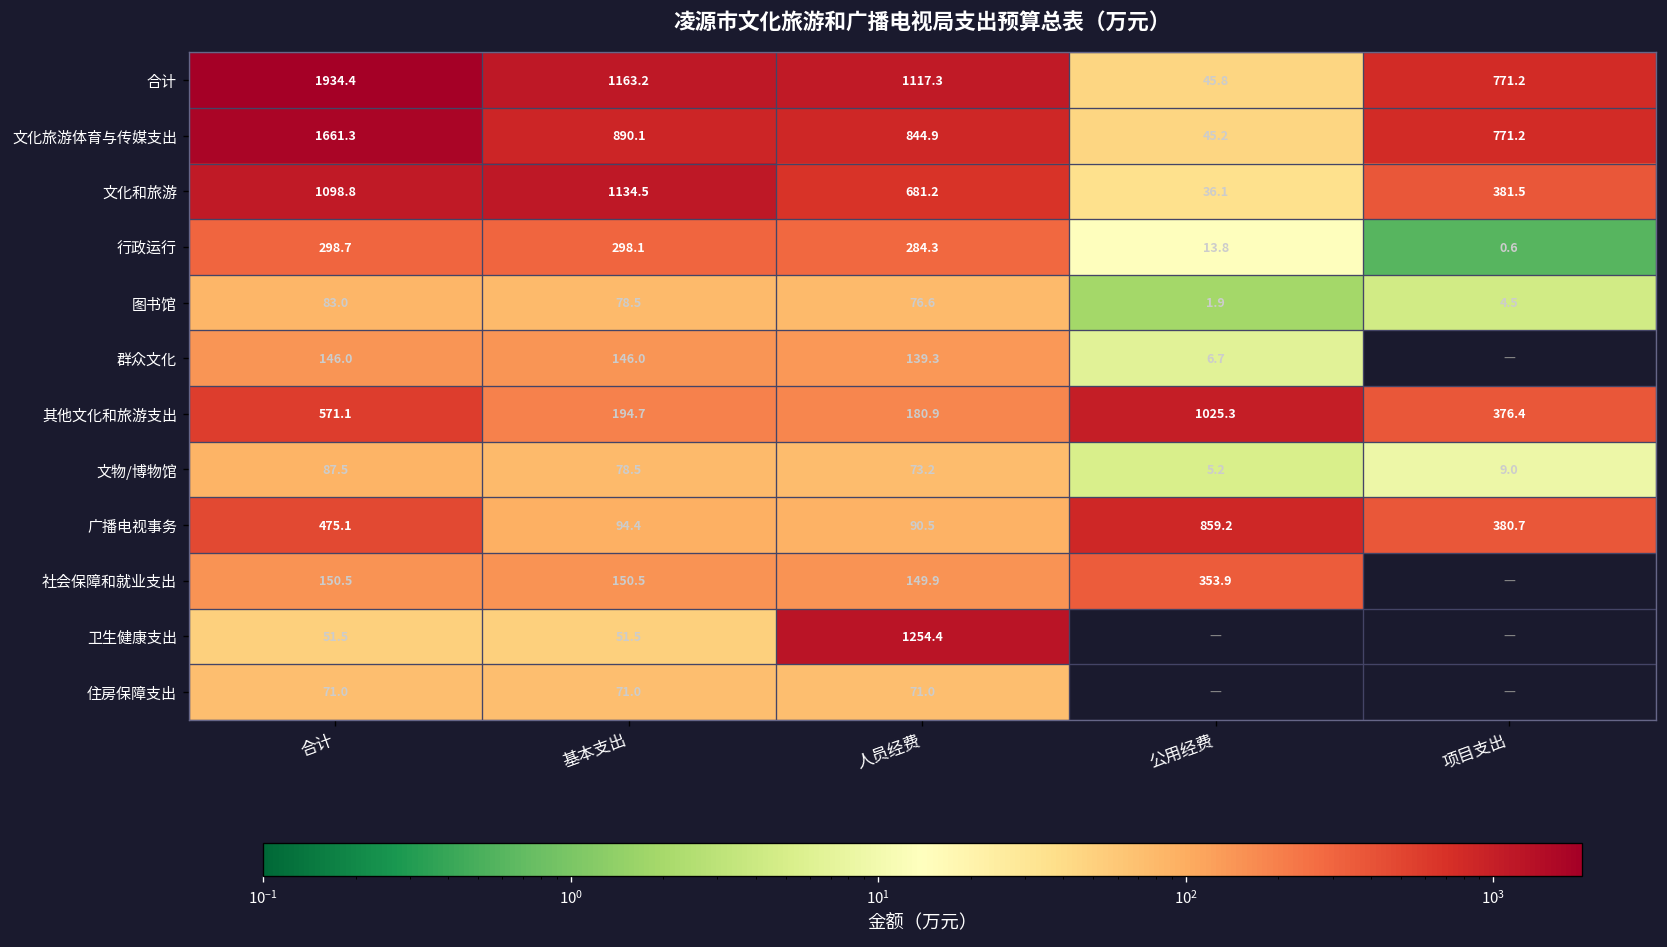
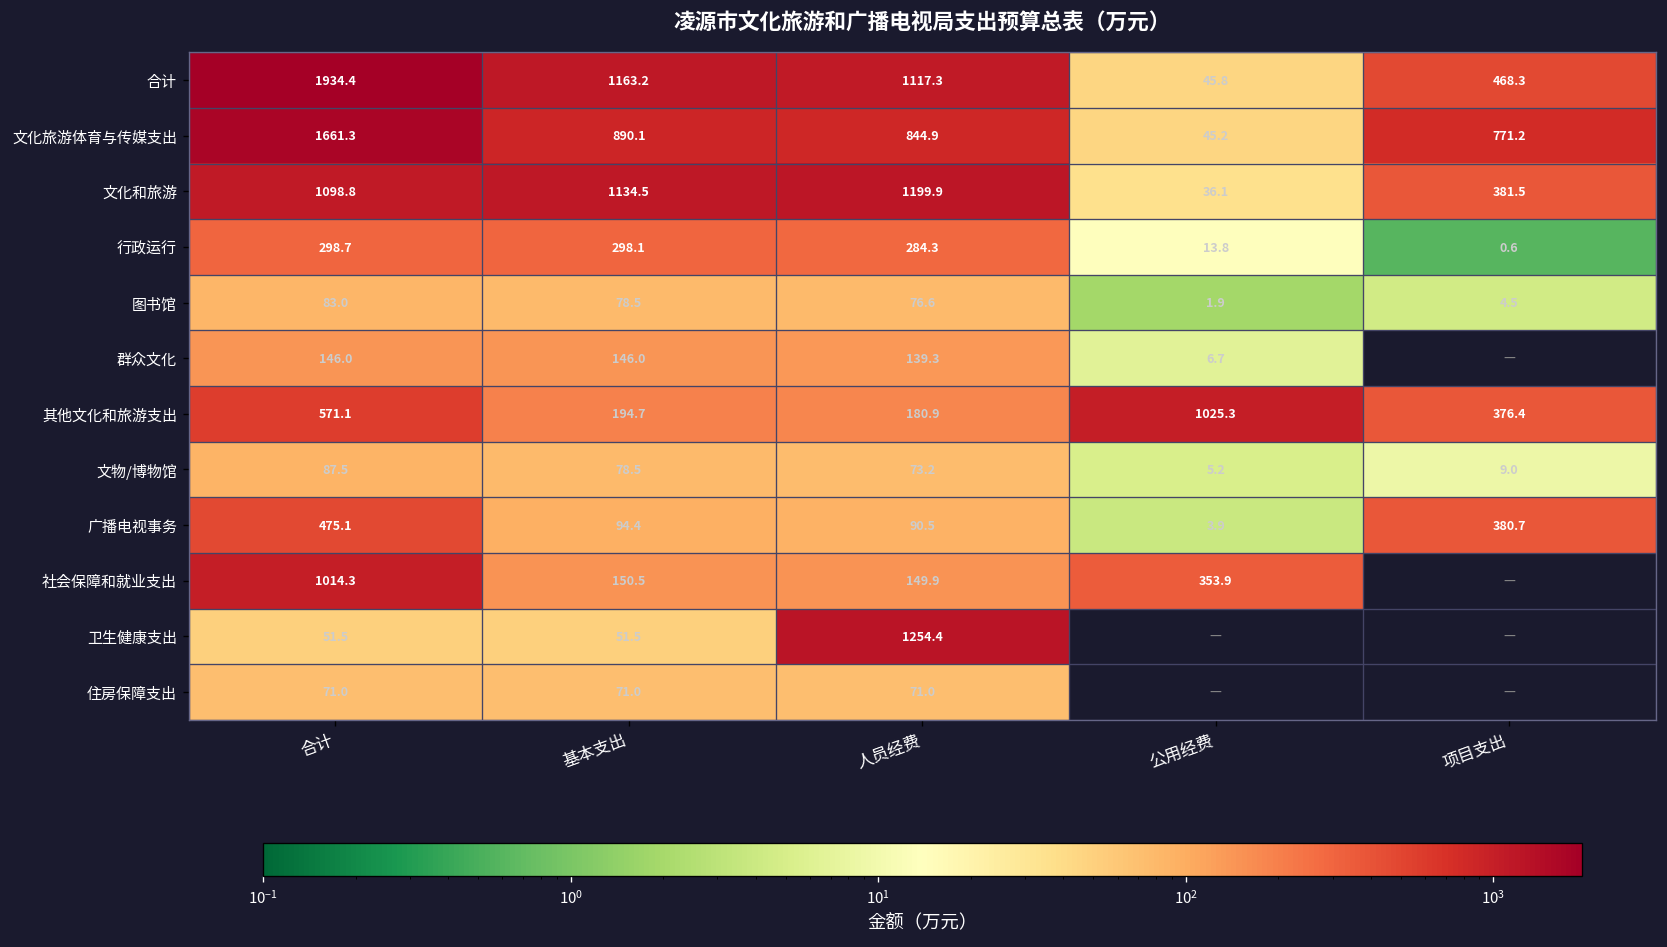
  {
    "合计": {
      "合计": 1934.4,
      "基本支出": 1163.2,
      "人员经费": 1117.3,
      "公用经费": 45.8,
-     "项目支出": 771.2
+     "项目支出": 468.3
    },
    "文化旅游体育与传媒支出": {
      "合计": 1661.3,
      "基本支出": 890.1,
      "人员经费": 844.9,
      "公用经费": 45.2,
      "项目支出": 771.2
    },
    "文化和旅游": {
      "合计": 1098.8,
      "基本支出": 1134.5,
-     "人员经费": 681.2,
+     "人员经费": 1199.9,
      "公用经费": 36.1,
      "项目支出": 381.5
    },
    "行政运行": {
      "合计": 298.7,
      "基本支出": 298.1,
      "人员经费": 284.3,
      "公用经费": 13.8,
      "项目支出": 0.6
    },
    "图书馆": {
      "合计": 83.0,
      "基本支出": 78.5,
      "人员经费": 76.6,
      "公用经费": 1.9,
      "项目支出": 4.5
    },
    "群众文化": {
      "合计": 146.0,
      "基本支出": 146.0,
      "人员经费": 139.3,
      "公用经费": 6.7
    },
    "其他文化和旅游支出": {
      "合计": 571.1,
      "基本支出": 194.7,
      "人员经费": 180.9,
      "公用经费": 1025.3,
      "项目支出": 376.4
    },
    "文物/博物馆": {
      "合计": 87.5,
      "基本支出": 78.5,
      "人员经费": 73.2,
      "公用经费": 5.2
    },
    "广播电视事务": {
      "合计": 475.1,
      "基本支出": 94.4,
      "人员经费": 90.5,
-     "公用经费": 859.2,
+     "公用经费": 3.9,
      "项目支出": 380.7
    },
    "社会保障和就业支出": {
-     "合计": 150.5,
+     "合计": 1014.3,
      "基本支出": 150.5,
      "人员经费": 149.9,
      "公用经费": 353.9
    },
    "卫生健康支出": {
      "合计": 51.5,
      "基本支出": 51.5,
      "人员经费": 1254.4
    },
    "住房保障支出": {
      "合计": 71.0,
      "基本支出": 71.0,
      "人员经费": 71.0
    }
  }
